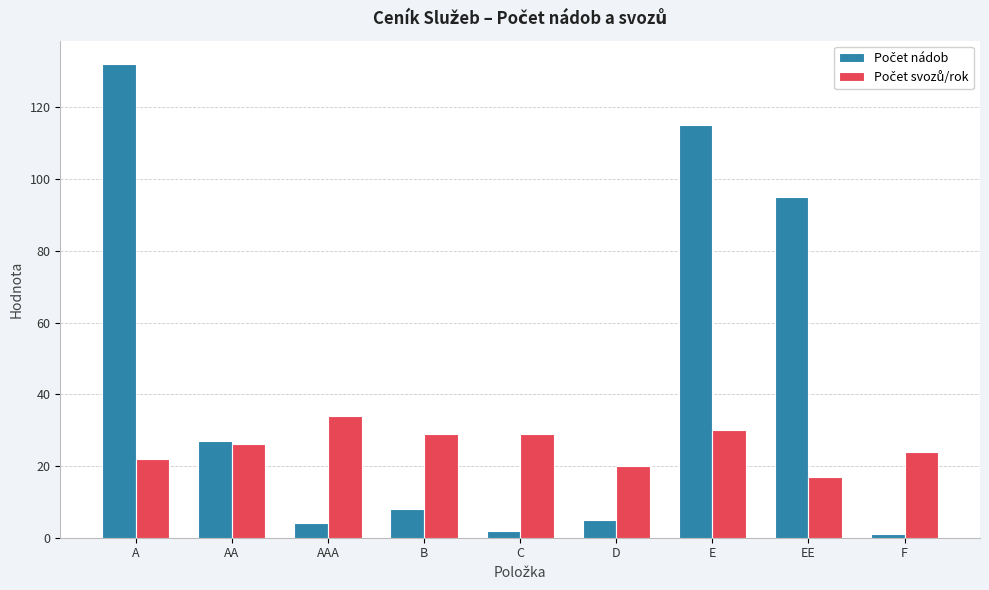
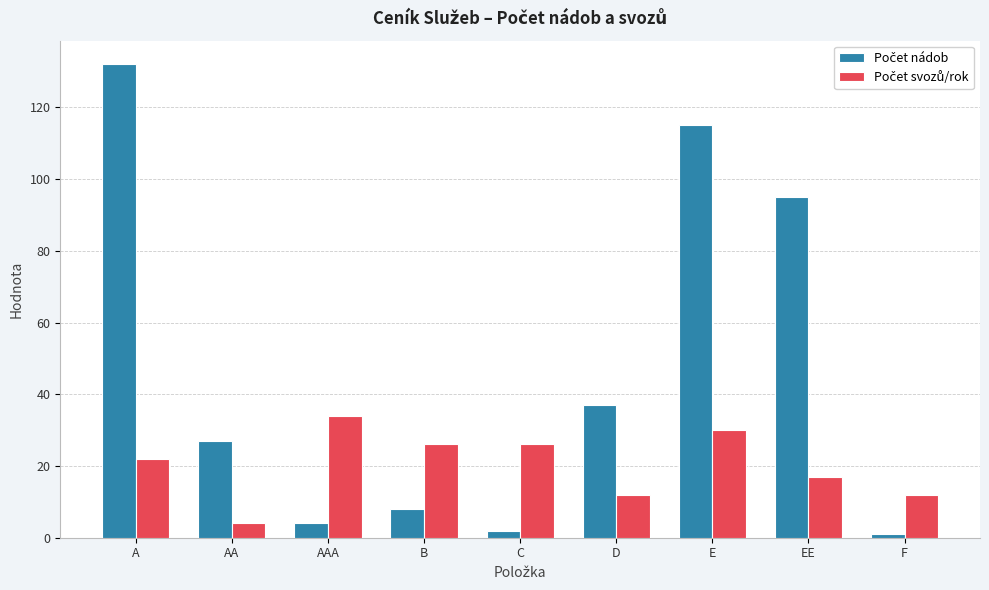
  {
    "Počet nádob": {
      "A": 132,
      "AA": 27,
      "AAA": 4,
      "B": 8,
      "C": 2,
-     "D": 5,
+     "D": 37,
      "E": 115,
      "EE": 95,
      "F": 1
    },
    "Počet svozů/rok": {
      "A": 22,
-     "AA": 26,
+     "AA": 4,
      "AAA": 34,
-     "B": 29,
-     "C": 29,
-     "D": 20,
+     "B": 26,
+     "C": 26,
+     "D": 12,
      "E": 30,
      "EE": 17,
-     "F": 24
+     "F": 12
    }
  }
